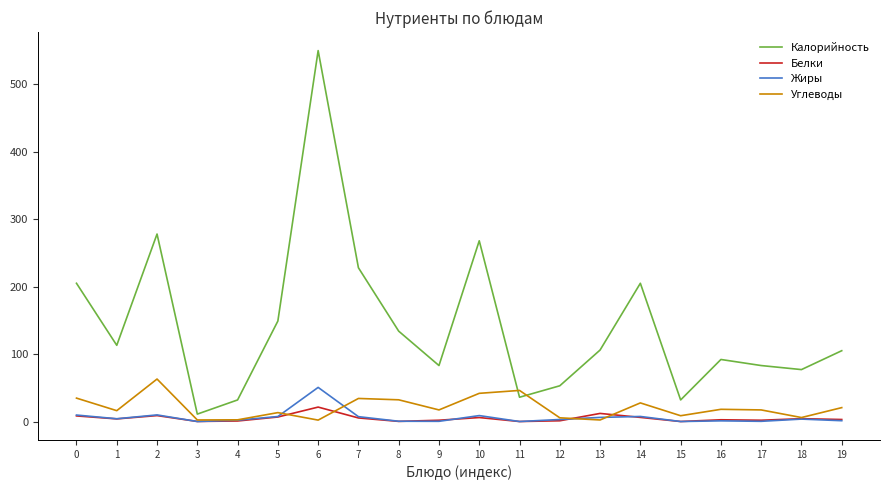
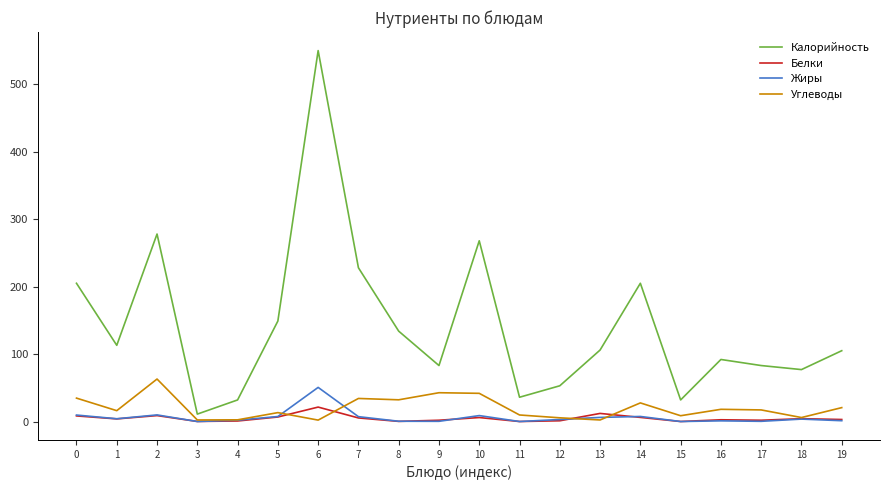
  {
    "Калорийность": {
      "0": 210,
      "1": 110,
      "2": 280,
      "3": 10,
      "4": 30,
      "5": 150,
      "6": 550,
      "7": 230,
      "8": 130,
      "9": 80,
      "10": 270,
      "11": 40,
      "12": 50,
      "13": 110,
      "14": 210,
      "15": 30,
      "16": 90,
      "17": 80,
      "18": 80,
      "19": 110
    },
    "Белки": {
      "6": 20,
      "13": 10
    },
    "Жиры": {
      "6": 50,
      "13": 10
    },
    "Углеводы": {
      "0": 30,
      "1": 20,
      "2": 60,
      "5": 10,
      "6": 0,
      "7": 30,
      "8": 30,
-     "9": 20,
+     "9": 40,
      "10": 40,
-     "11": 50,
+     "11": 10,
      "13": 0,
      "14": 30,
      "15": 10,
      "16": 20,
      "17": 20,
      "19": 20
    }
  }
